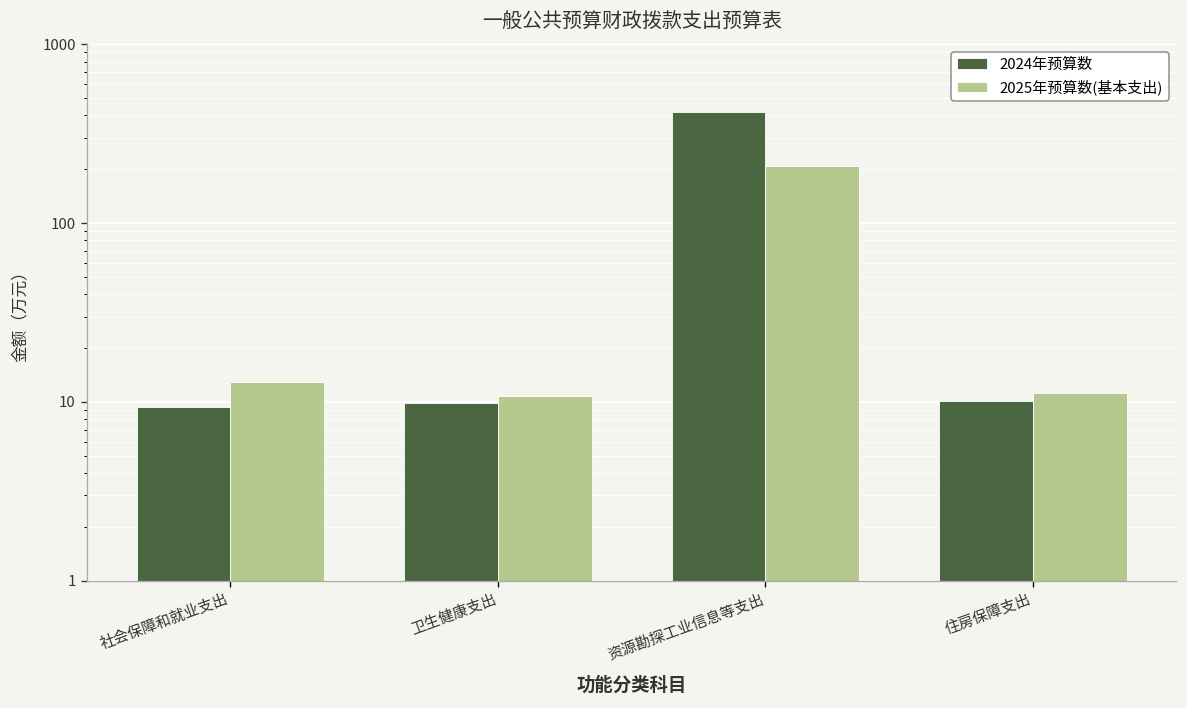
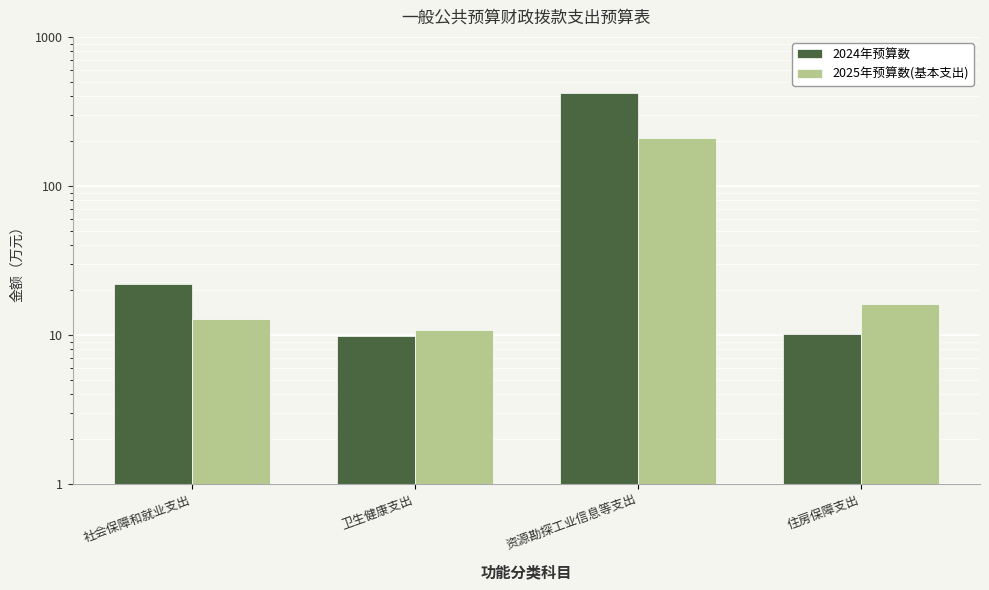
  {
    "2024年预算数": {
-     "社会保障和就业支出": 9,
+     "社会保障和就业支出": 22,
      "卫生健康支出": 10,
      "资源勘探工业信息等支出": 420,
      "住房保障支出": 10
    },
    "2025年预算数(基本支出)": {
      "社会保障和就业支出": 13,
      "卫生健康支出": 11,
      "资源勘探工业信息等支出": 210,
-     "住房保障支出": 11
+     "住房保障支出": 16
    }
  }
